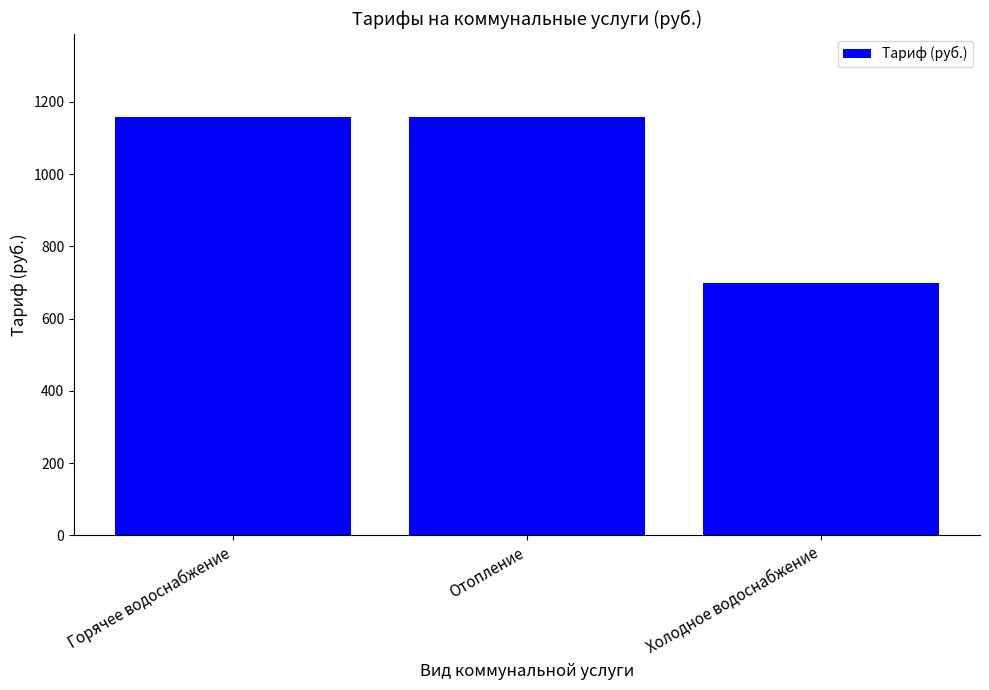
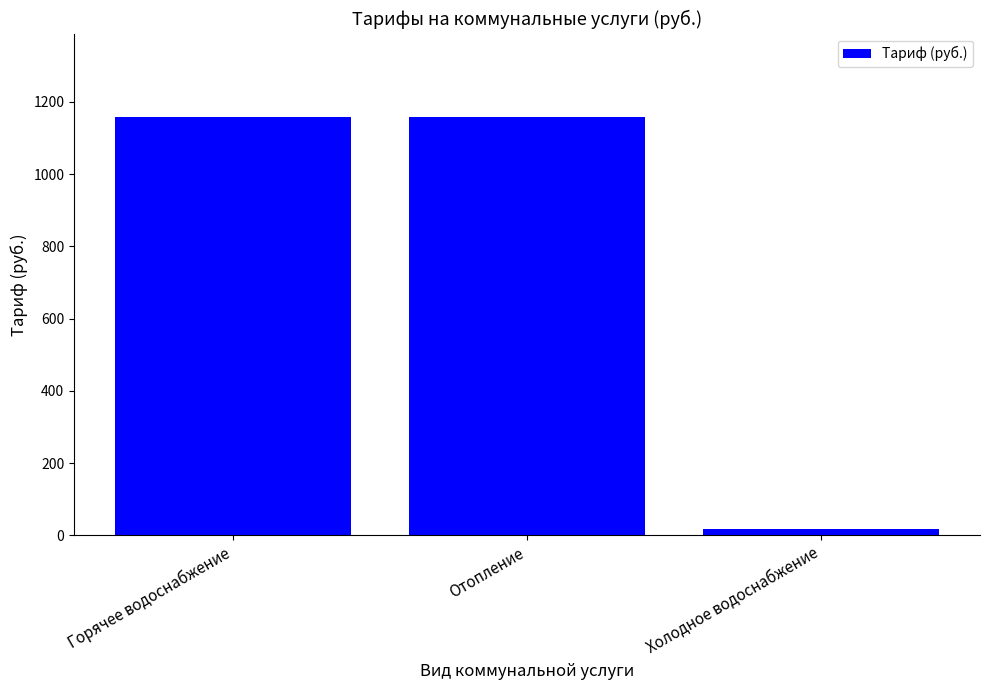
  {
    "Горячее водоснабжение": 1160,
    "Отопление": 1160,
-   "Холодное водоснабжение": 700
+   "Холодное водоснабжение": 20
  }
